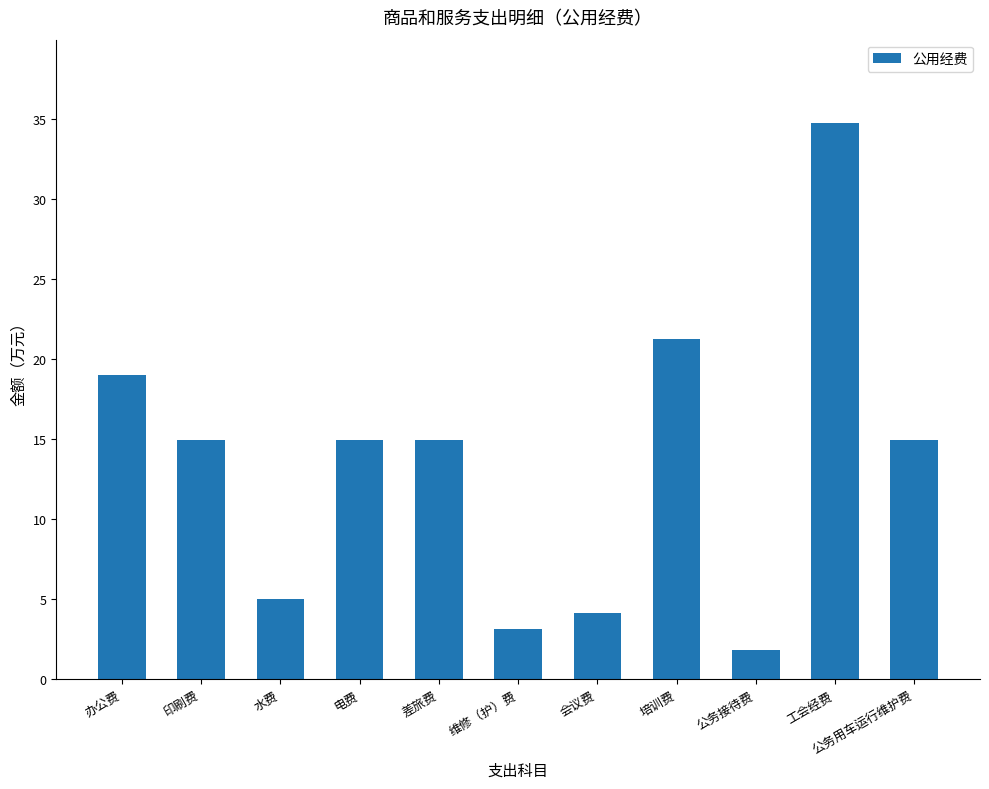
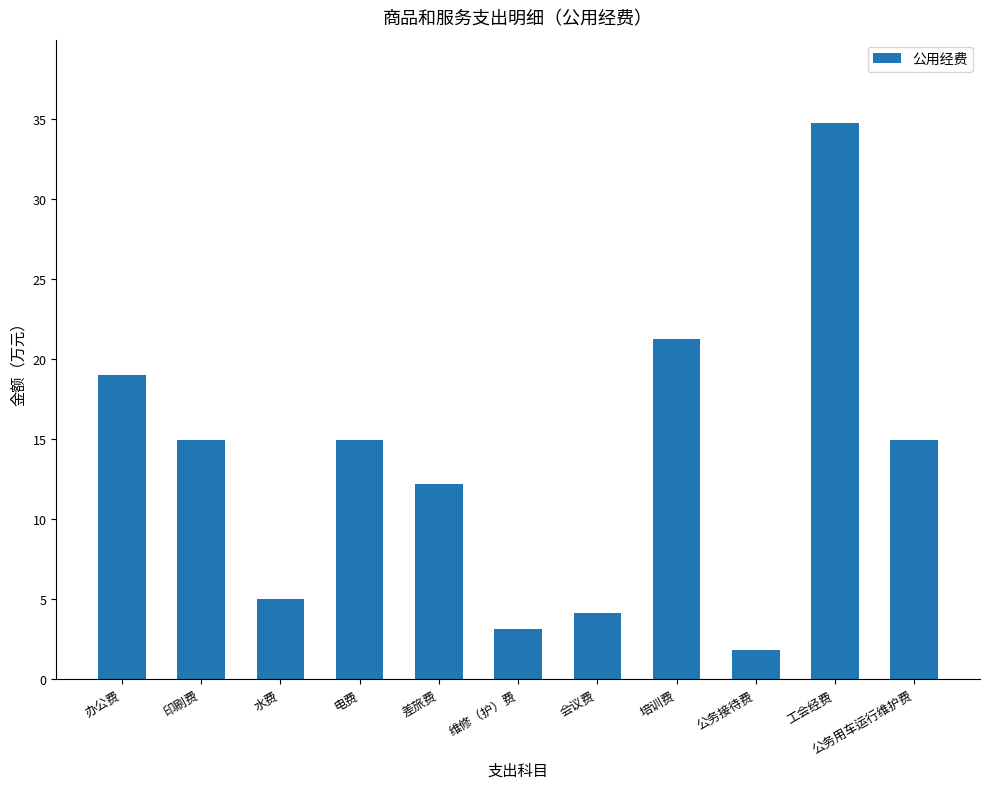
  {
    "办公费": 19.0,
    "印刷费": 15.0,
    "水费": 5.0,
    "电费": 15.0,
-   "差旅费": 15.0,
+   "差旅费": 12.2,
    "维修（护）费": 3.1,
    "会议费": 4.2,
    "培训费": 21.3,
    "公务接待费": 1.9,
    "工会经费": 34.7,
    "公务用车运行维护费": 15.0
  }
